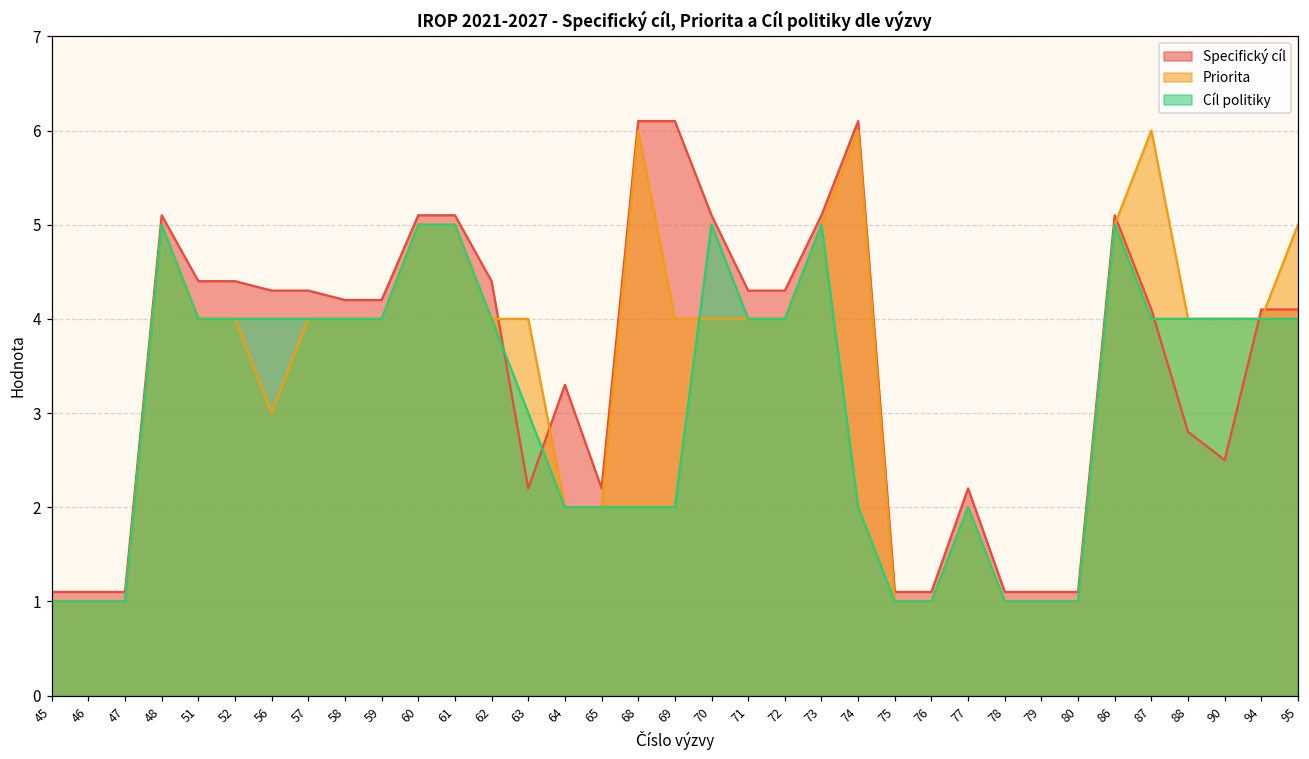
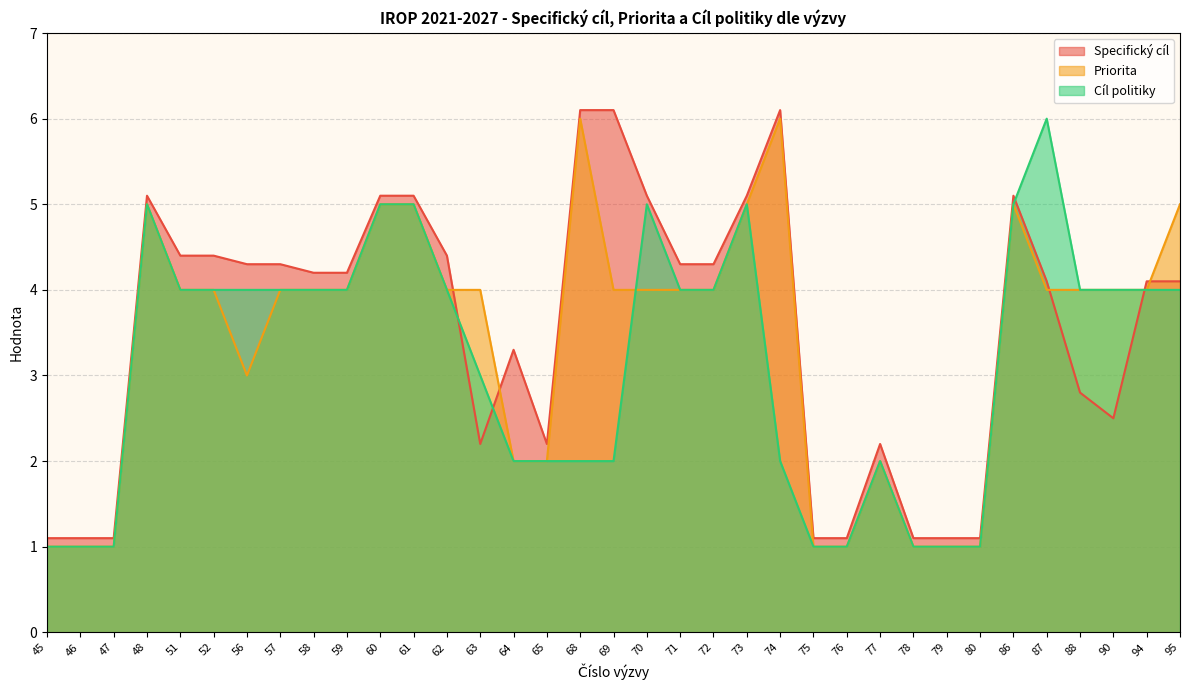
  {
    "Specifický cíl": {
      "45": 1.1,
      "46": 1.1,
      "47": 1.1,
      "48": 5.1,
      "51": 4.4,
      "52": 4.4,
      "56": 4.3,
      "57": 4.3,
      "58": 4.2,
      "59": 4.2,
      "60": 5.1,
      "61": 5.1,
      "62": 4.4,
      "63": 2.2,
      "64": 3.3,
      "65": 2.2,
      "68": 6.1,
      "69": 6.1,
      "70": 5.1,
      "71": 4.3,
      "72": 4.3,
      "73": 5.1,
      "74": 6.1,
      "75": 1.1,
      "76": 1.1,
      "77": 2.2,
      "78": 1.1,
      "79": 1.1,
      "80": 1.1,
      "86": 5.1,
      "87": 4.1,
      "88": 2.8,
      "90": 2.5,
      "94": 4.1,
      "95": 4.1
    },
    "Priorita": {
      "56": 3,
      "63": 4,
      "68": 6,
      "69": 4,
      "70": 4,
      "74": 6,
-     "87": 6,
+     "87": 4,
      "95": 5
    },
    "Cíl politiky": {
      "56": 4,
      "63": 3,
      "68": 2,
      "69": 2,
      "70": 5,
      "74": 2,
-     "87": 4,
+     "87": 6,
      "95": 4
    }
  }
